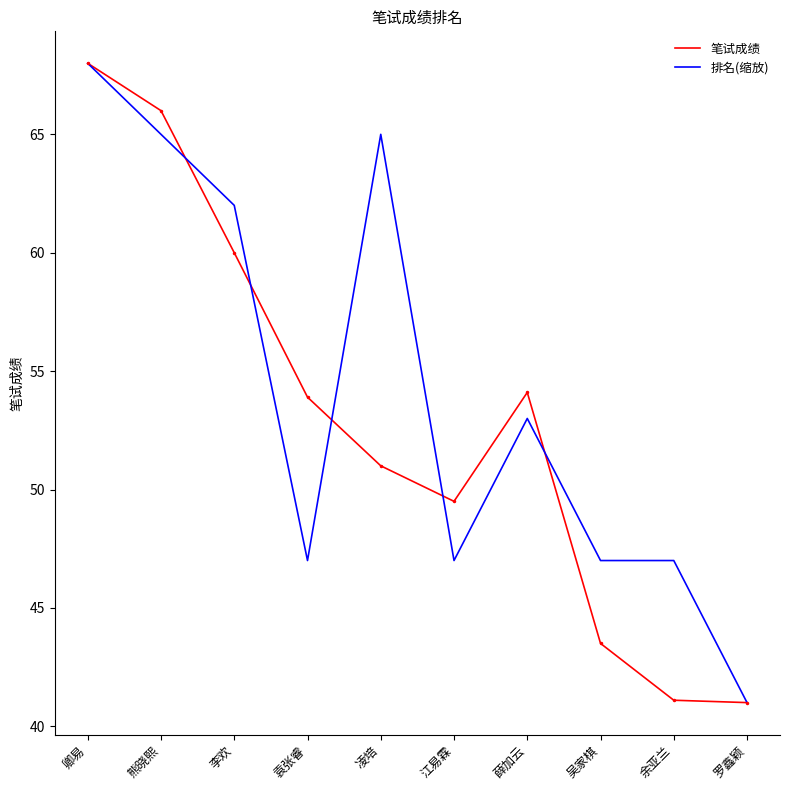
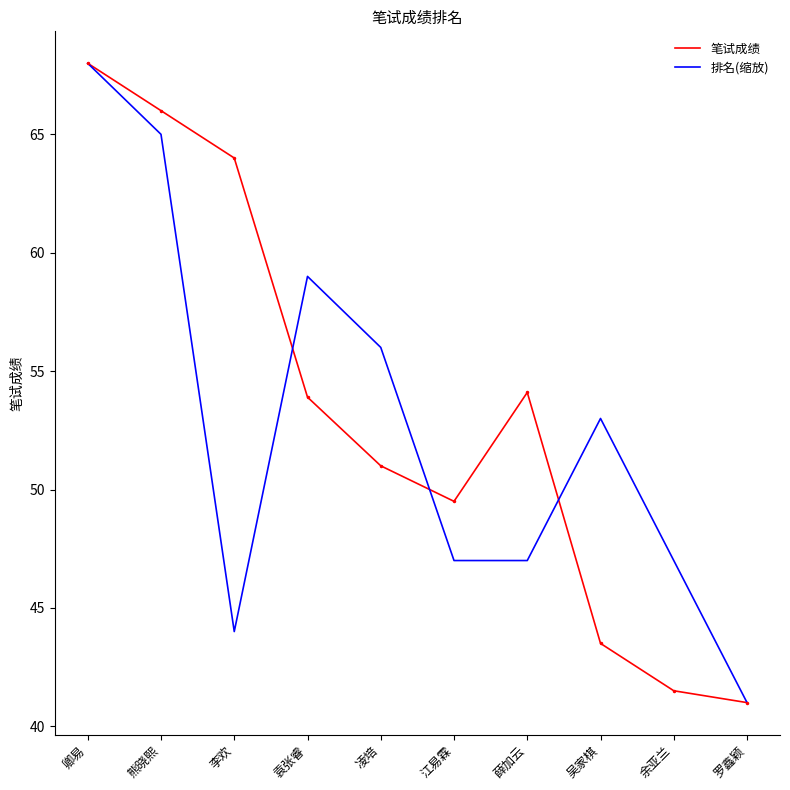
  {
    "笔试成绩": {
      "熊晓熙": 66.0,
-     "李欢": 60,
+     "李欢": 64,
      "袁张睿": 53.9,
      "凌培": 51.0,
      "江易霖": 49.5,
      "薛加云": 54.1,
      "吴家棋": 43.5,
-     "余亚兰": 41.1
+     "余亚兰": 41.5
    },
    "排名(缩放)": {
      "熊晓熙": 65.0,
-     "李欢": 62.0,
-     "袁张睿": 47.0,
-     "凌培": 65.0,
+     "李欢": 44.0,
+     "袁张睿": 59.0,
+     "凌培": 56.0,
      "江易霖": 47.0,
-     "薛加云": 53.0,
-     "吴家棋": 47.0,
+     "薛加云": 47.0,
+     "吴家棋": 53.0,
      "余亚兰": 47.0
    }
  }
